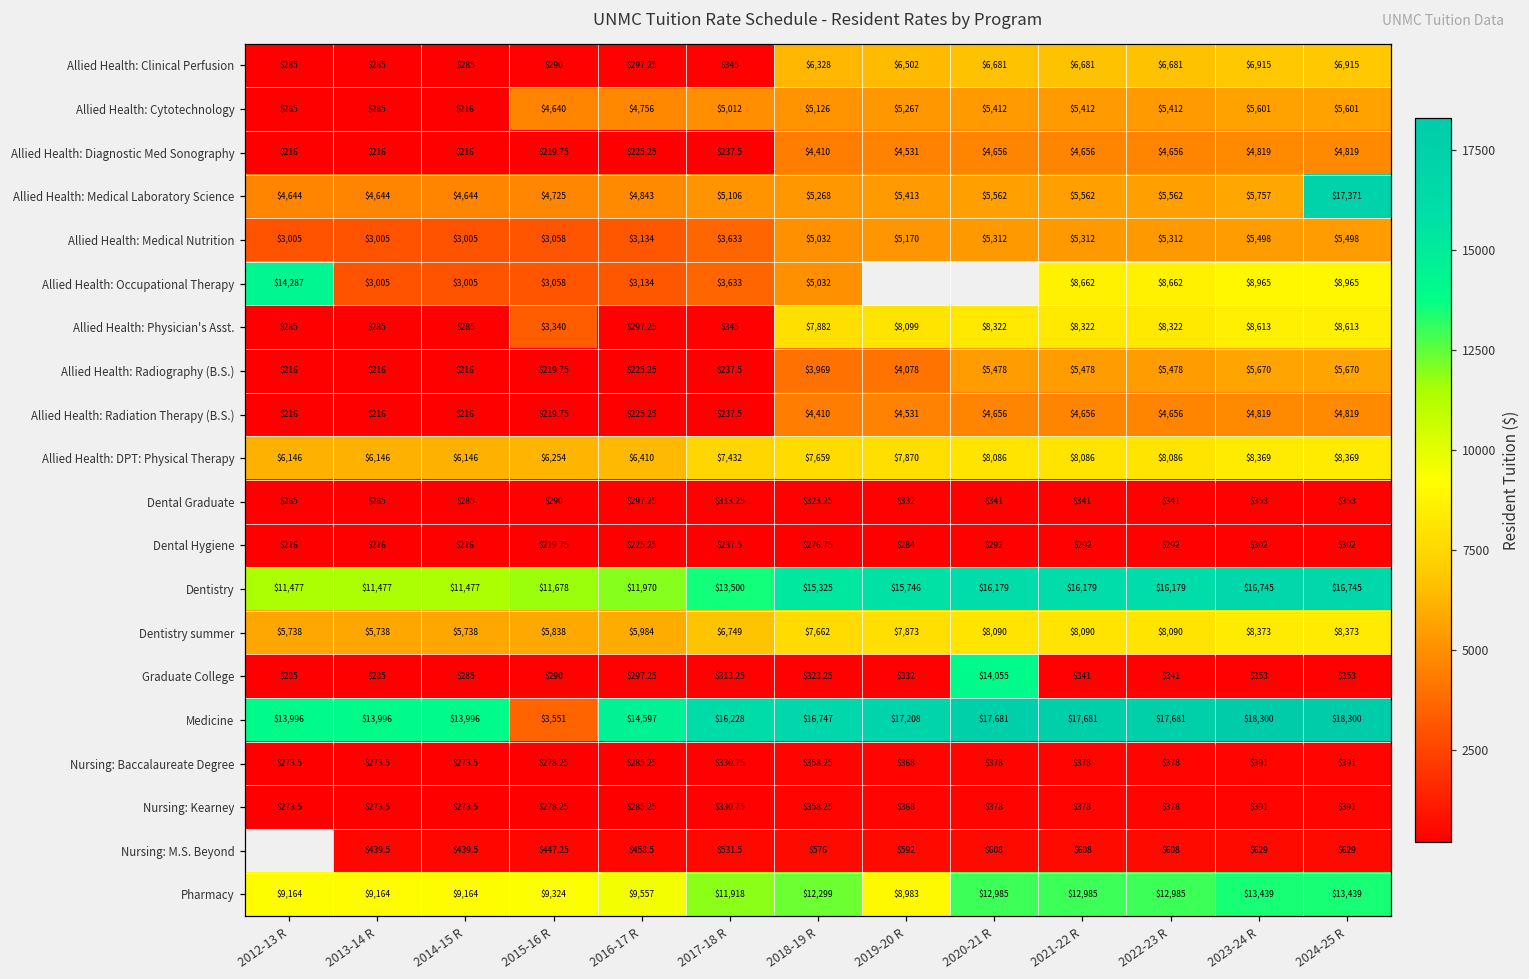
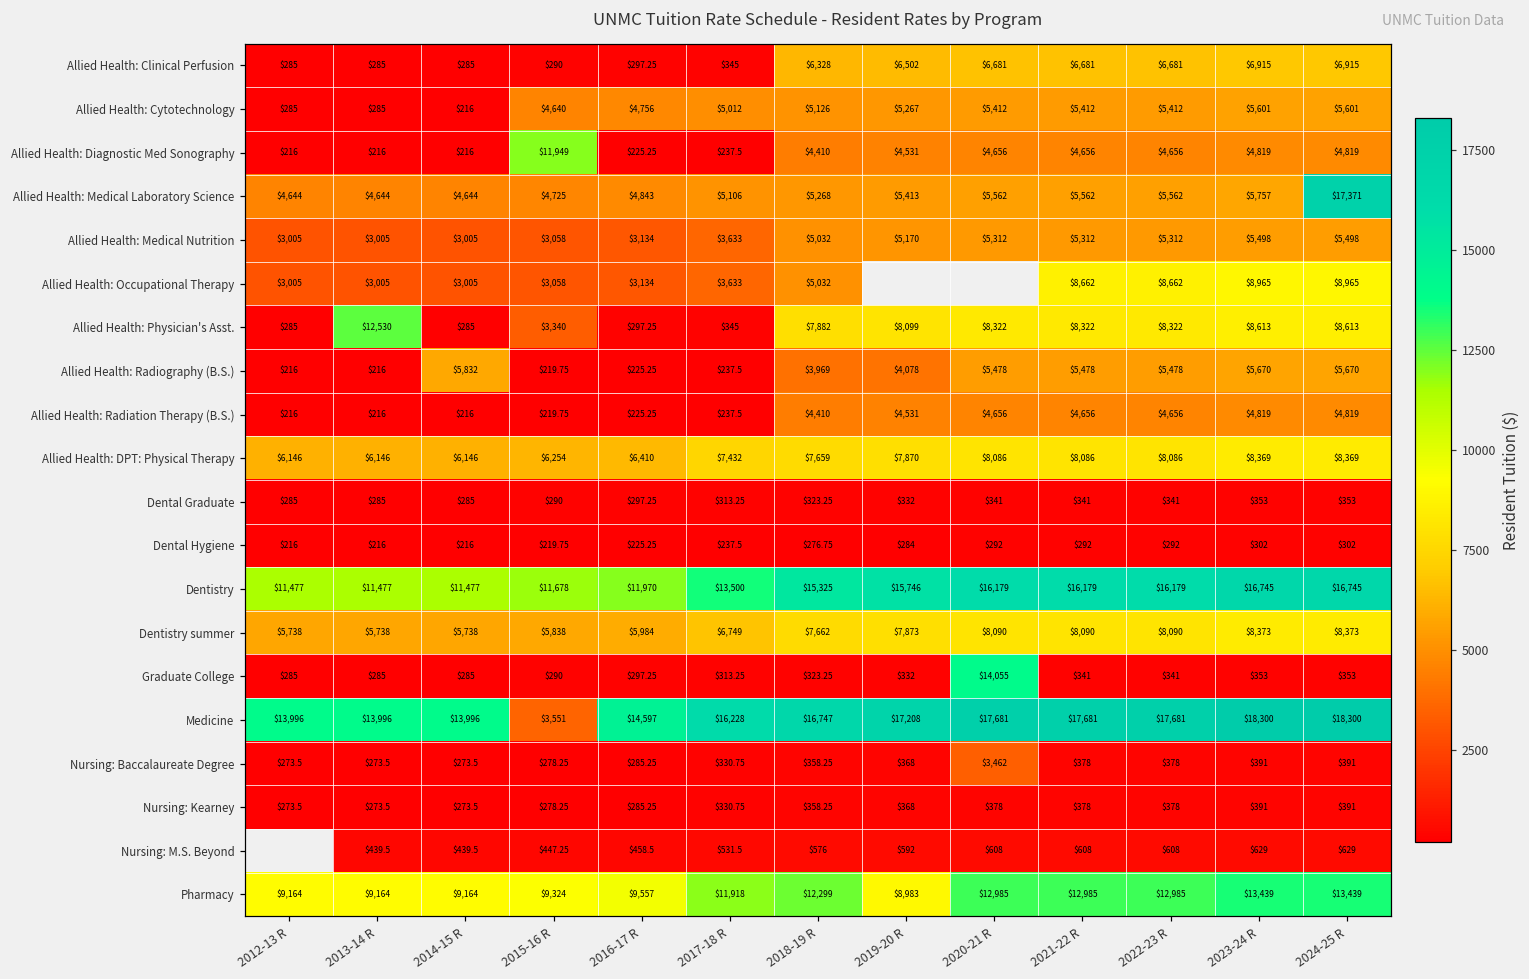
  {
    "Allied Health: Diagnostic Med Sonography": {
      "2012-13 R": "$216",
      "2013-14 R": "$216",
      "2014-15 R": "$216",
-     "2015-16 R": "$219.75",
+     "2015-16 R": "$11,949",
      "2016-17 R": "$225.25",
      "2017-18 R": "$237.5",
      "2018-19 R": "$4,410",
      "2019-20 R": "$4,531",
      "2020-21 R": "$4,656",
      "2021-22 R": "$4,656",
      "2022-23 R": "$4,656",
      "2023-24 R": "$4,819",
      "2024-25 R": "$4,819"
    },
    "Allied Health: Occupational Therapy": {
-     "2012-13 R": "$14,287",
+     "2012-13 R": "$3,005",
      "2013-14 R": "$3,005",
      "2014-15 R": "$3,005",
      "2015-16 R": "$3,058",
      "2016-17 R": "$3,134",
      "2017-18 R": "$3,633",
      "2018-19 R": "$5,032",
      "2021-22 R": "$8,662",
      "2022-23 R": "$8,662",
      "2023-24 R": "$8,965",
      "2024-25 R": "$8,965"
    },
    "Allied Health: Physician's Asst.": {
      "2012-13 R": "$285",
-     "2013-14 R": "$285",
+     "2013-14 R": "$12,530",
      "2014-15 R": "$285",
      "2015-16 R": "$3,340",
      "2016-17 R": "$297.25",
      "2017-18 R": "$345",
      "2018-19 R": "$7,882",
      "2019-20 R": "$8,099",
      "2020-21 R": "$8,322",
      "2021-22 R": "$8,322",
      "2022-23 R": "$8,322",
      "2023-24 R": "$8,613",
      "2024-25 R": "$8,613"
    },
    "Allied Health: Radiography (B.S.)": {
      "2012-13 R": "$216",
      "2013-14 R": "$216",
-     "2014-15 R": "$216",
+     "2014-15 R": "$5,832",
      "2015-16 R": "$219.75",
      "2016-17 R": "$225.25",
      "2017-18 R": "$237.5",
      "2018-19 R": "$3,969",
      "2019-20 R": "$4,078",
      "2020-21 R": "$5,478",
      "2021-22 R": "$5,478",
      "2022-23 R": "$5,478",
      "2023-24 R": "$5,670",
      "2024-25 R": "$5,670"
    },
    "Nursing: Baccalaureate Degree": {
      "2012-13 R": "$273.5",
      "2013-14 R": "$273.5",
      "2014-15 R": "$273.5",
      "2015-16 R": "$278.25",
      "2016-17 R": "$285.25",
      "2017-18 R": "$330.75",
      "2018-19 R": "$358.25",
      "2019-20 R": "$368",
-     "2020-21 R": "$378",
+     "2020-21 R": "$3,462",
      "2021-22 R": "$378",
      "2022-23 R": "$378",
      "2023-24 R": "$391",
      "2024-25 R": "$391"
    }
  }
